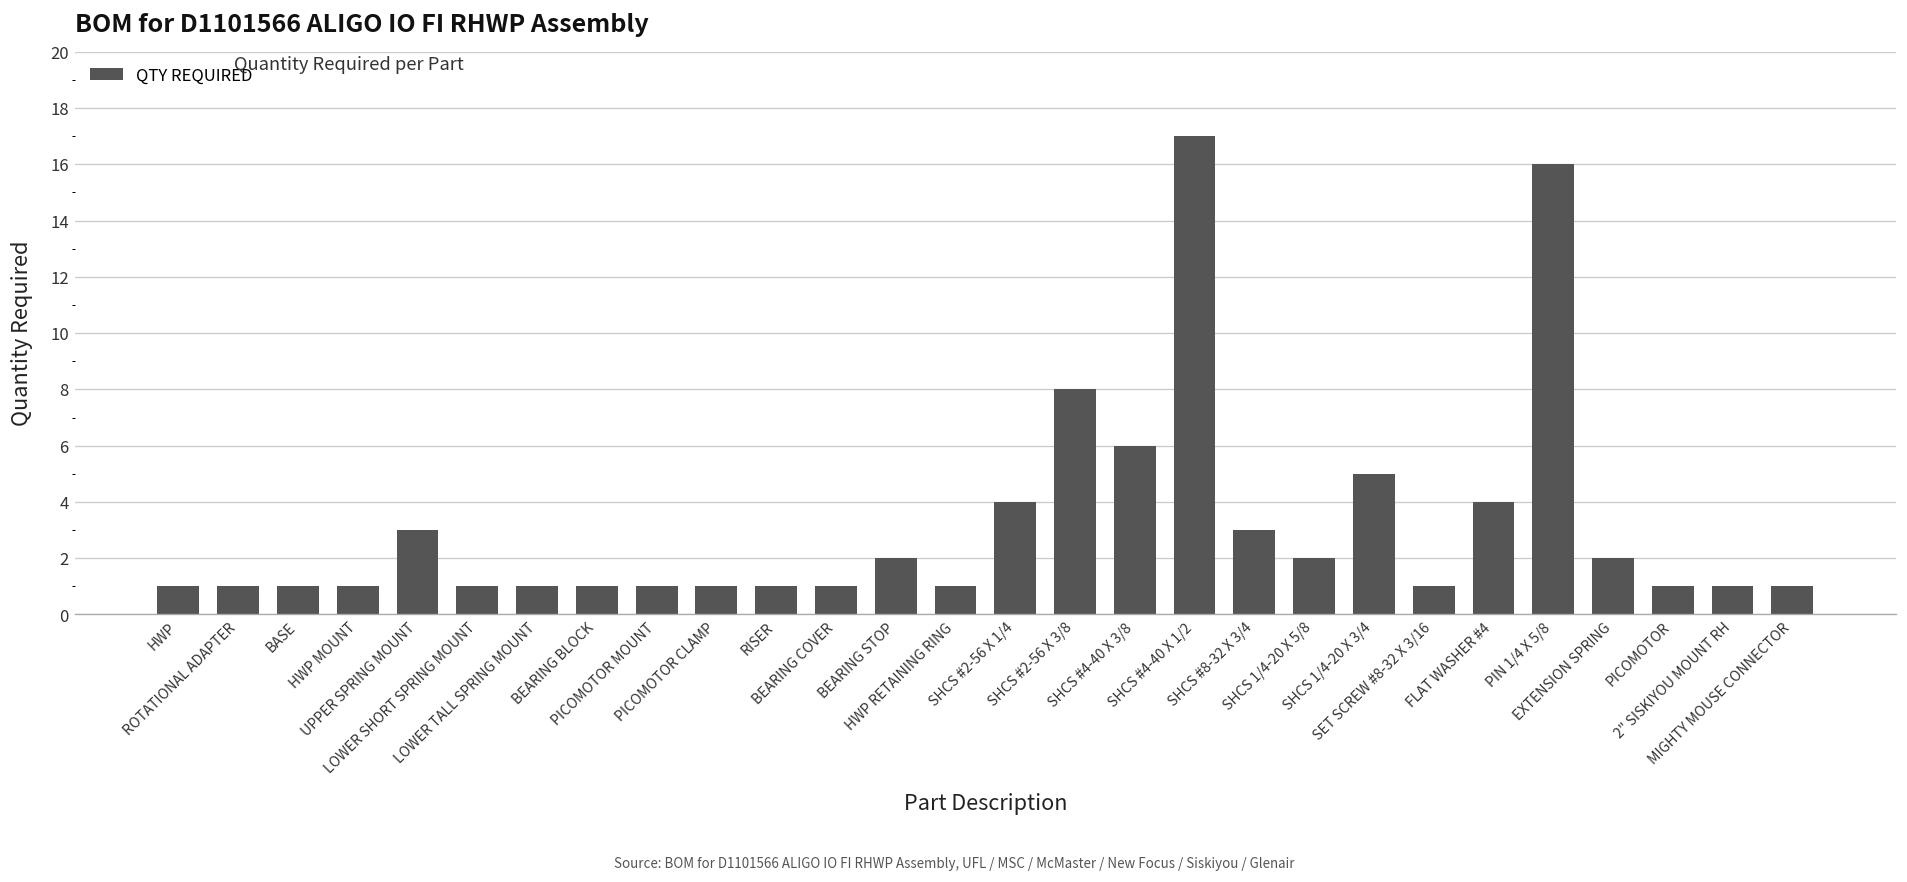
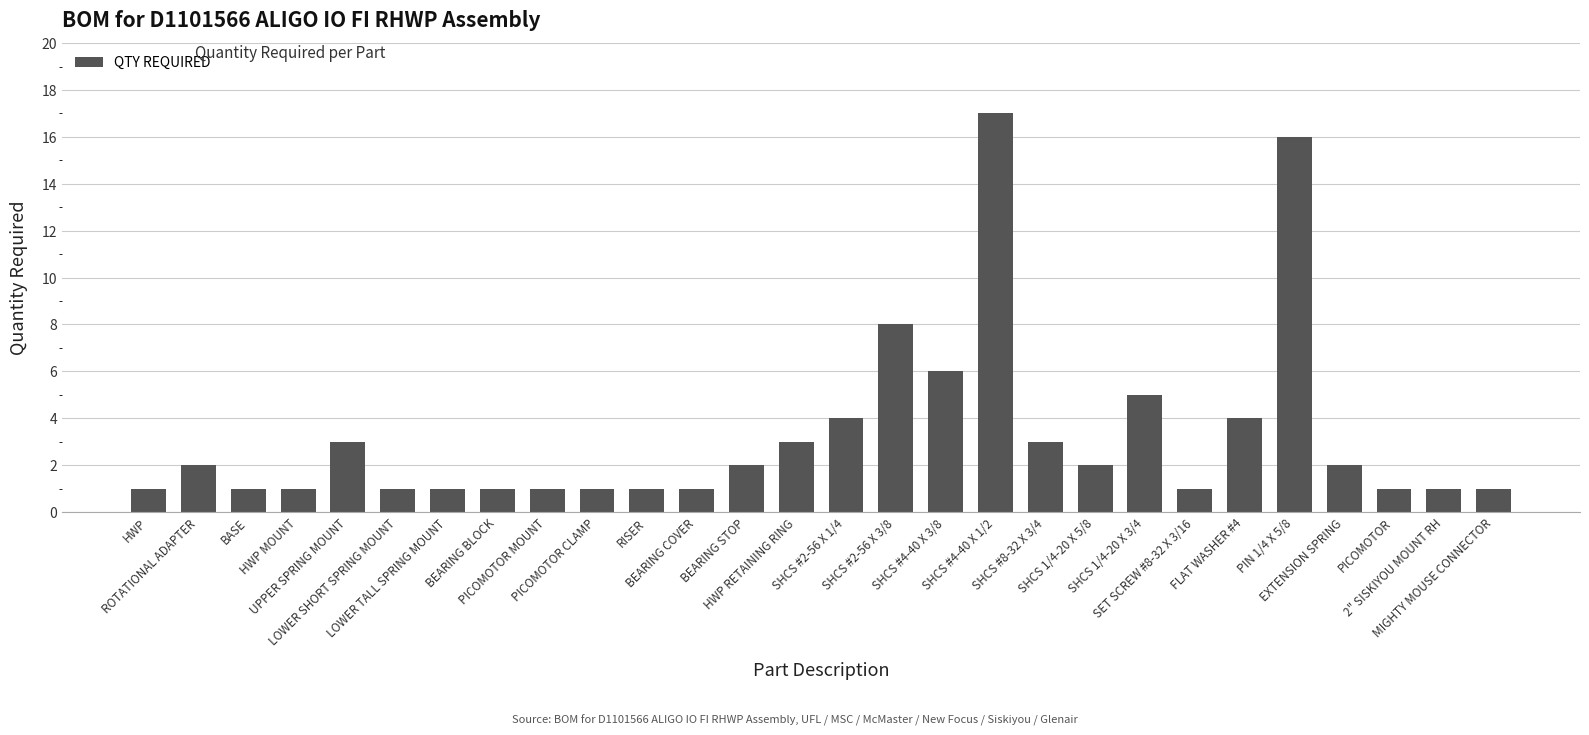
  {
    "HWP": 1,
-   "ROTATIONAL ADAPTER": 1,
+   "ROTATIONAL ADAPTER": 2,
    "BASE": 1,
    "HWP MOUNT": 1,
    "UPPER SPRING MOUNT": 3,
    "LOWER SHORT SPRING MOUNT": 1,
    "LOWER TALL SPRING MOUNT": 1,
    "BEARING BLOCK": 1,
    "PICOMOTOR MOUNT": 1,
    "PICOMOTOR CLAMP": 1,
    "RISER": 1,
    "BEARING COVER": 1,
    "BEARING STOP": 2,
-   "HWP RETAINING RING": 1,
+   "HWP RETAINING RING": 3,
    "SHCS #2-56 X 1/4": 4,
    "SHCS #2-56 X 3/8": 8,
    "SHCS #4-40 X 3/8": 6,
    "SHCS #4-40 X 1/2": 17,
    "SHCS #8-32 X 3/4": 3,
    "SHCS 1/4-20 X 5/8": 2,
    "SHCS 1/4-20 X 3/4": 5,
    "SET SCREW #8-32 X 3/16": 1,
    "FLAT WASHER #4": 4,
    "PIN 1/4 X 5/8": 16,
    "EXTENSION SPRING": 2,
    "PICOMOTOR": 1,
    "2\" SISKIYOU MOUNT RH": 1,
    "MIGHTY MOUSE CONNECTOR": 1
  }
